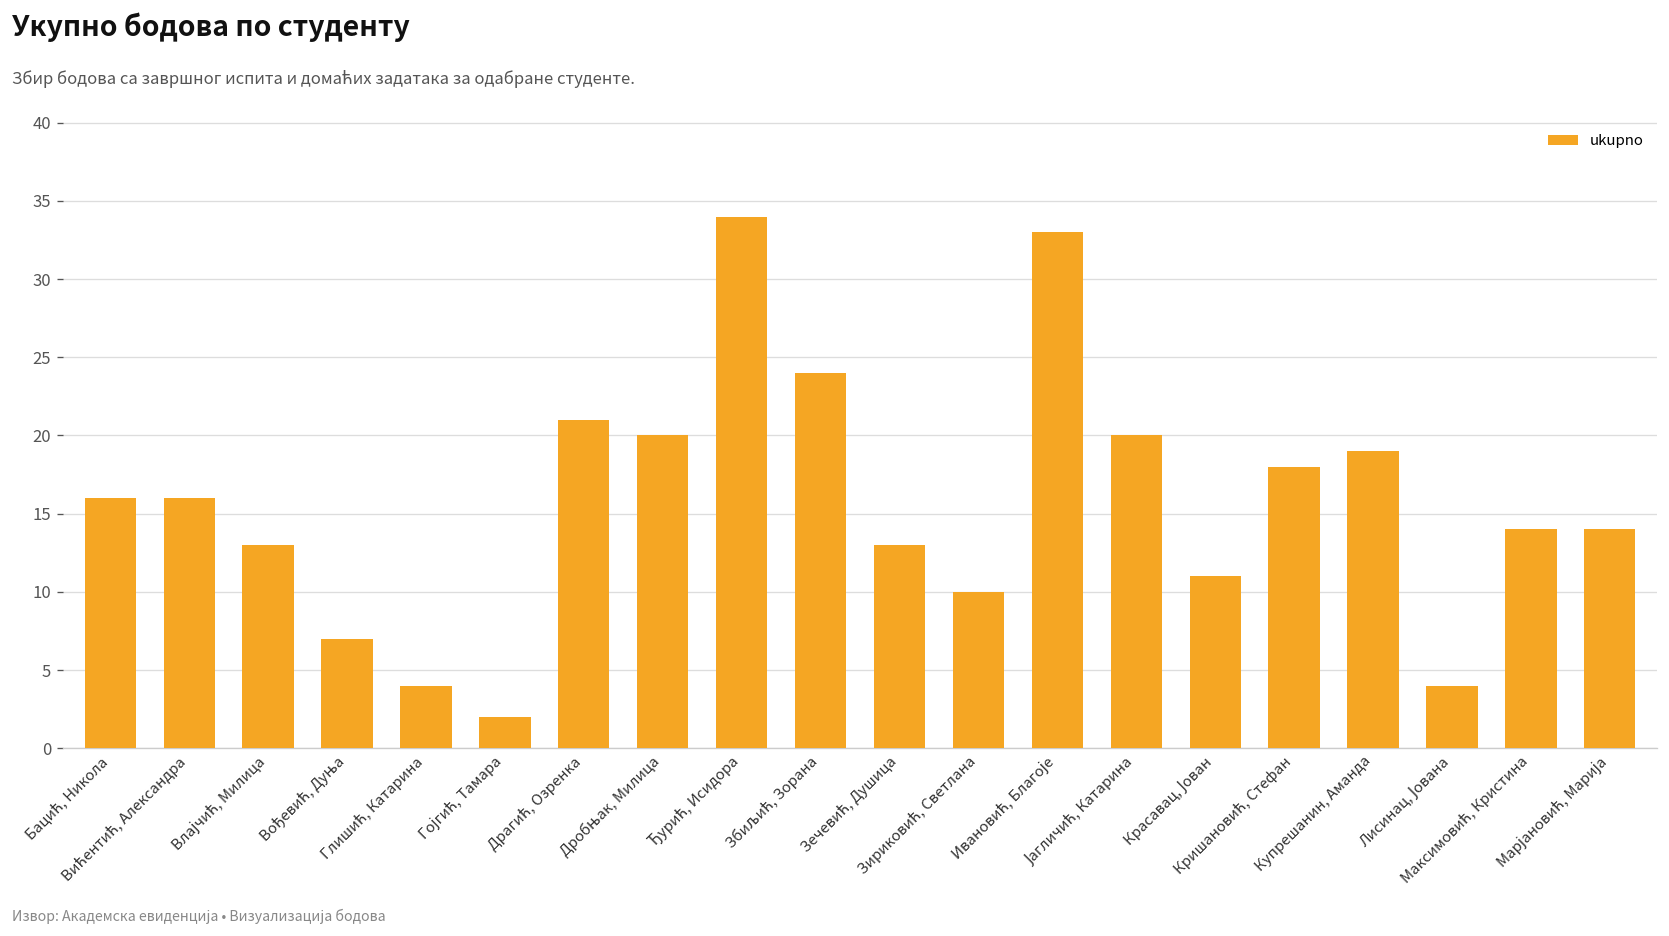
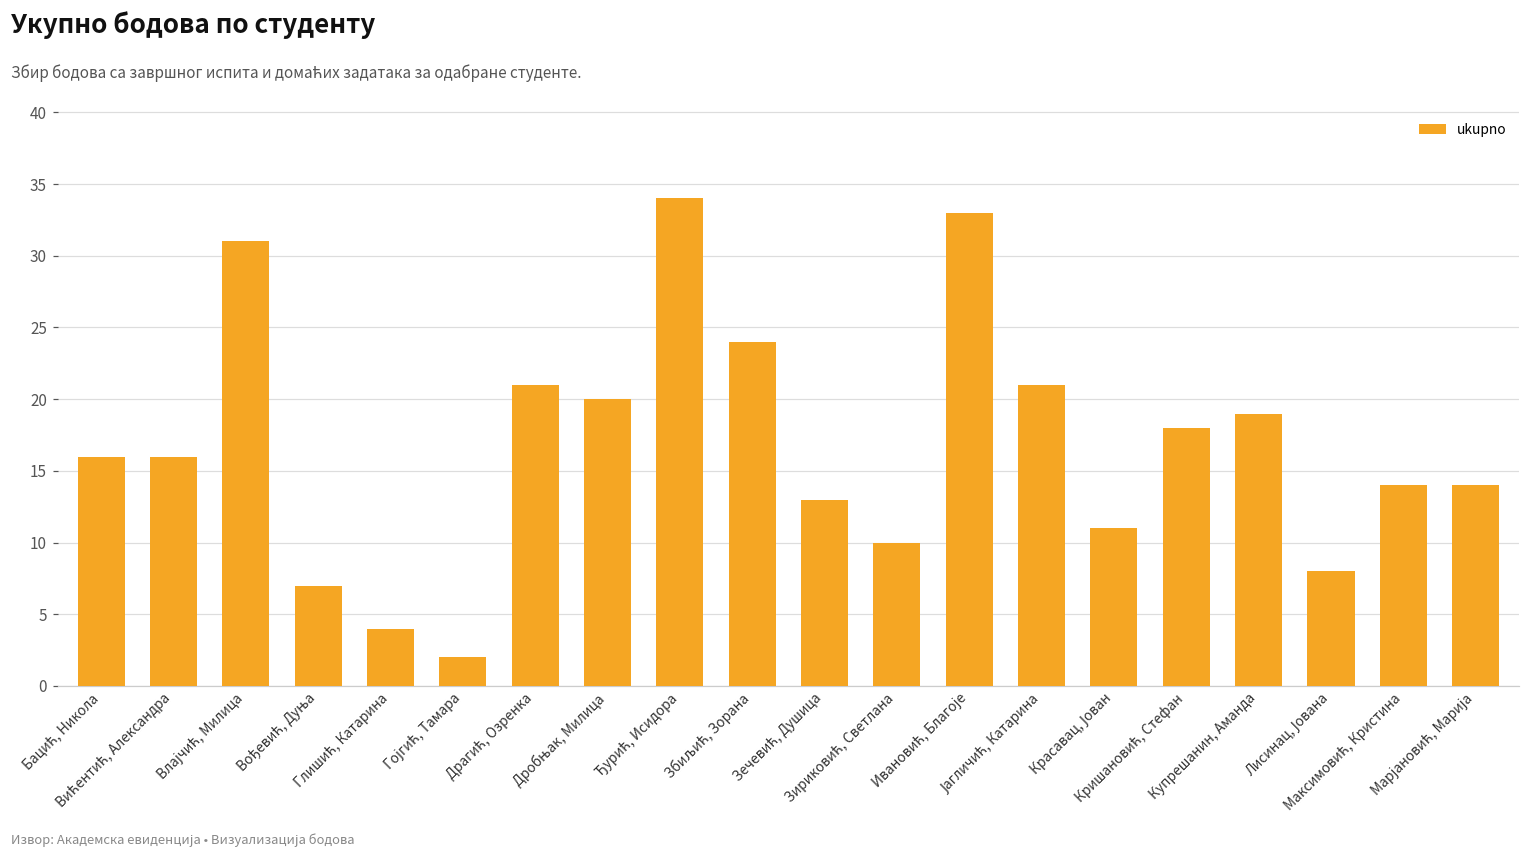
  {
    "Бацић, Никола": 16,
    "Вићентић, Александра": 16,
-   "Влајчић, Милица": 13,
+   "Влајчић, Милица": 31,
    "Вођевић, Дуња": 7,
    "Глишић, Катарина": 4,
    "Гојгић, Тамара": 2,
    "Драгић, Озренка": 21,
    "Дробњак, Милица": 20,
    "Ђурић, Исидора": 34,
    "Збиљић, Зорана": 24,
    "Зечевић, Душица": 13,
    "Зириковић, Светлана": 10,
    "Ивановић, Благоје": 33,
-   "Јагличић, Катарина": 20,
+   "Јагличић, Катарина": 21,
    "Красавац, Јован": 11,
    "Кришановић, Стефан": 18,
    "Купрешанин, Аманда": 19,
-   "Лисинац, Јована": 4,
+   "Лисинац, Јована": 8,
    "Максимовић, Кристина": 14,
    "Марјановић, Марија": 14
  }
